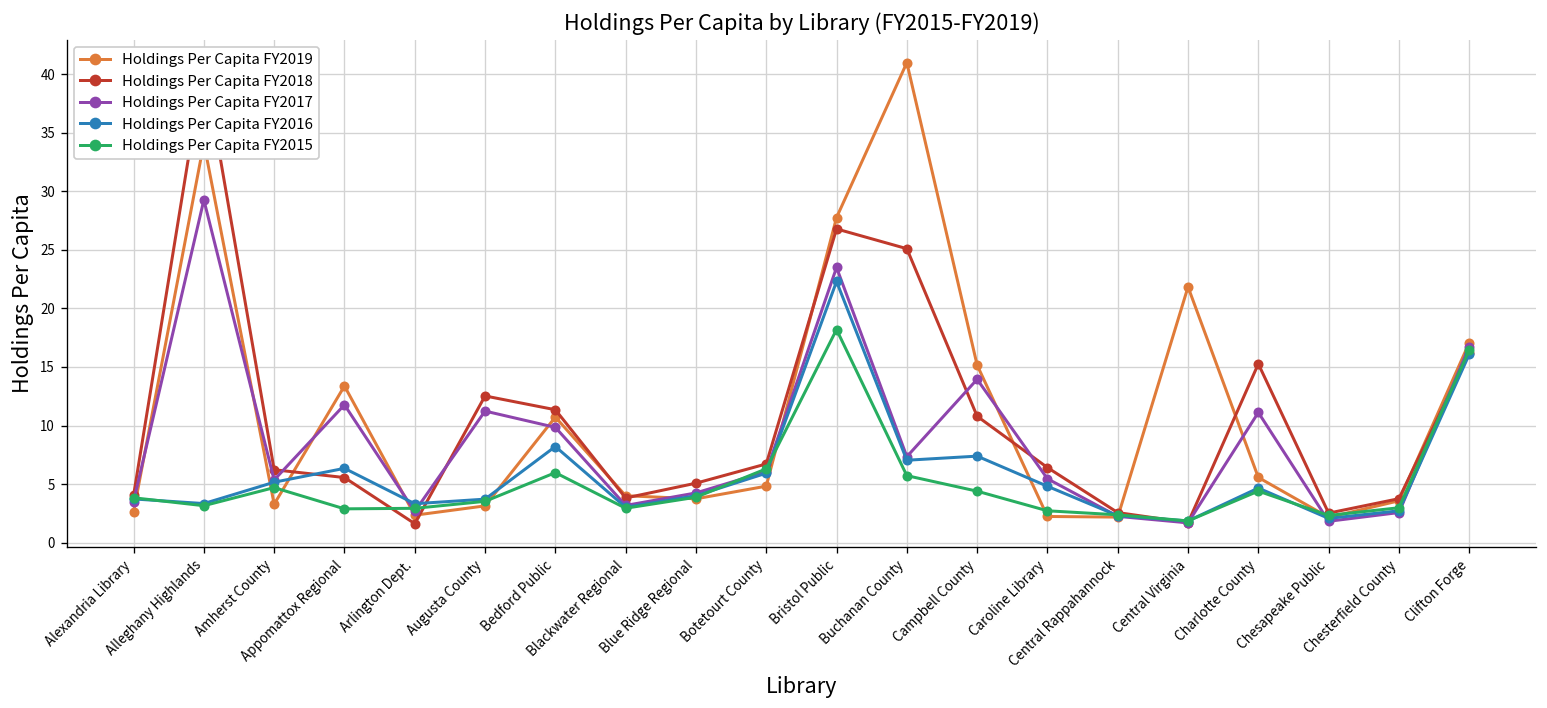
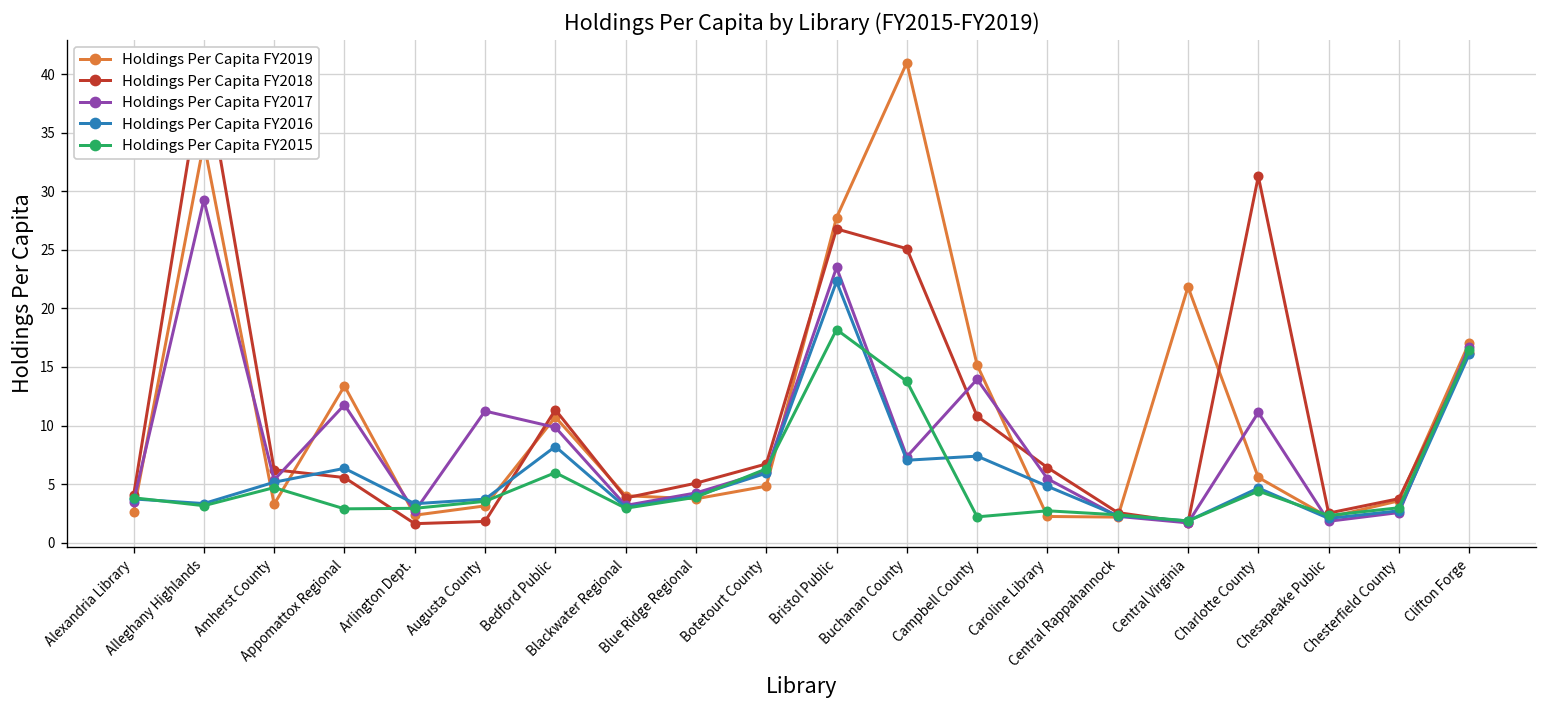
  {
    "Holdings Per Capita FY2019": {
      "Alexandria Library": 3,
      "Amherst County": 3,
      "Appomattox Regional": 13,
      "Arlington Dept.": 2,
      "Augusta County": 3,
      "Bedford Public": 11,
      "Botetourt County": 5,
      "Bristol Public": 28,
      "Buchanan County": 41,
      "Campbell County": 15,
      "Caroline Library": 2,
      "Central Virginia": 22,
      "Charlotte County": 6,
      "Clifton Forge": 17
    },
    "Holdings Per Capita FY2018": {
      "Amherst County": 6,
      "Appomattox Regional": 6,
      "Arlington Dept.": 2,
-     "Augusta County": 13,
+     "Augusta County": 2,
      "Bedford Public": 11,
      "Blue Ridge Regional": 5,
      "Botetourt County": 7,
      "Bristol Public": 27,
      "Buchanan County": 25,
      "Campbell County": 11,
      "Caroline Library": 6,
-     "Charlotte County": 15
+     "Charlotte County": 31
    },
    "Holdings Per Capita FY2017": {
      "Alleghany Highlands": 29,
      "Appomattox Regional": 12,
      "Arlington Dept.": 3,
      "Augusta County": 11,
      "Bedford Public": 10,
      "Bristol Public": 23,
      "Buchanan County": 7,
      "Campbell County": 14,
      "Caroline Library": 5,
      "Charlotte County": 11,
      "Clifton Forge": 17
    },
    "Holdings Per Capita FY2016": {
      "Appomattox Regional": 6,
      "Arlington Dept.": 3,
      "Bedford Public": 8,
      "Bristol Public": 22,
      "Buchanan County": 7,
      "Campbell County": 7,
      "Caroline Library": 5,
      "Charlotte County": 5
    },
    "Holdings Per Capita FY2015": {
      "Amherst County": 5,
      "Appomattox Regional": 3,
      "Arlington Dept.": 3,
      "Bedford Public": 6,
      "Bristol Public": 18,
-     "Buchanan County": 6,
-     "Campbell County": 4,
+     "Buchanan County": 14,
+     "Campbell County": 2,
      "Caroline Library": 3,
      "Charlotte County": 4,
      "Chesterfield County": 3
    }
  }
